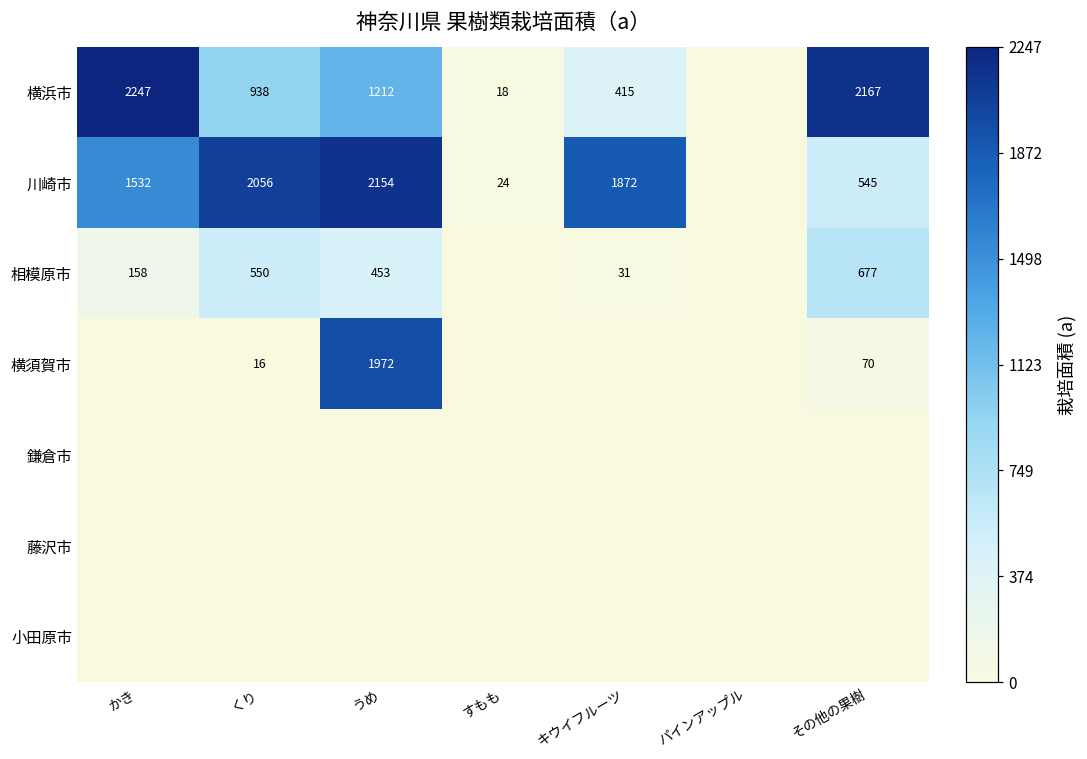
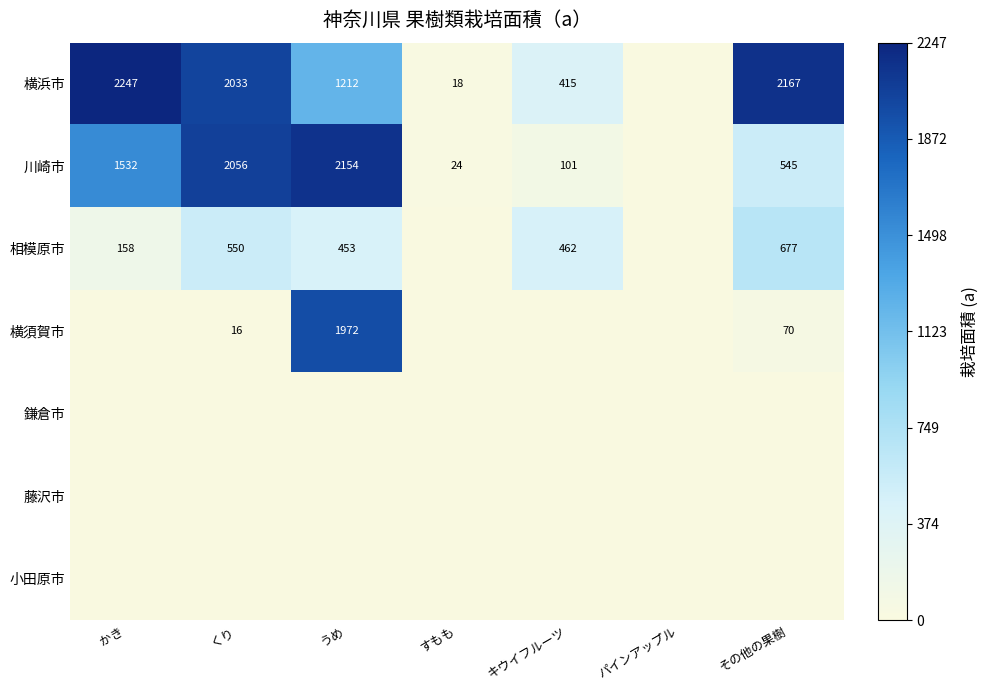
  {
    "横浜市": {
      "かき": 2247,
-     "くり": 938,
+     "くり": 2033,
      "うめ": 1212,
      "すもも": 18,
      "キウイフルーツ": 415,
      "その他の果樹": 2167
    },
    "川崎市": {
      "かき": 1532,
      "くり": 2056,
      "うめ": 2154,
      "すもも": 24,
-     "キウイフルーツ": 1872,
+     "キウイフルーツ": 101,
      "その他の果樹": 545
    },
    "相模原市": {
      "かき": 158,
      "くり": 550,
      "うめ": 453,
-     "キウイフルーツ": 31,
+     "キウイフルーツ": 462,
      "その他の果樹": 677
    },
    "横須賀市": {
      "くり": 16,
      "うめ": 1972,
      "その他の果樹": 70
    }
  }
